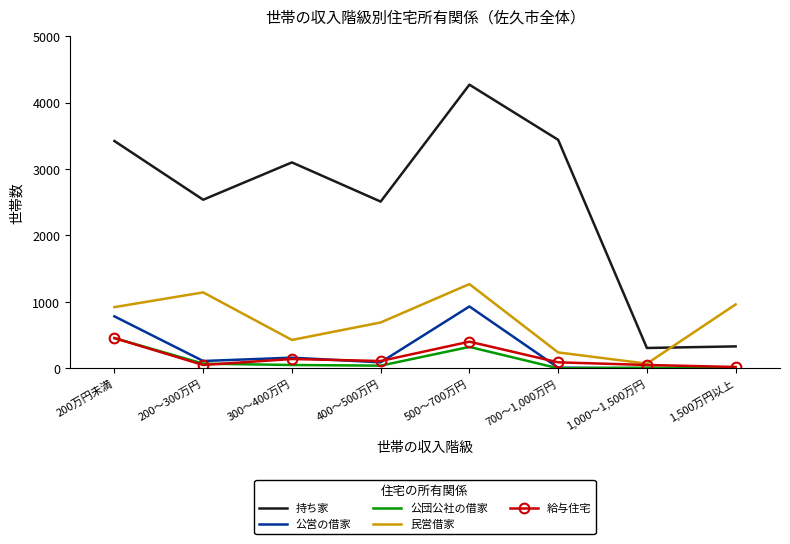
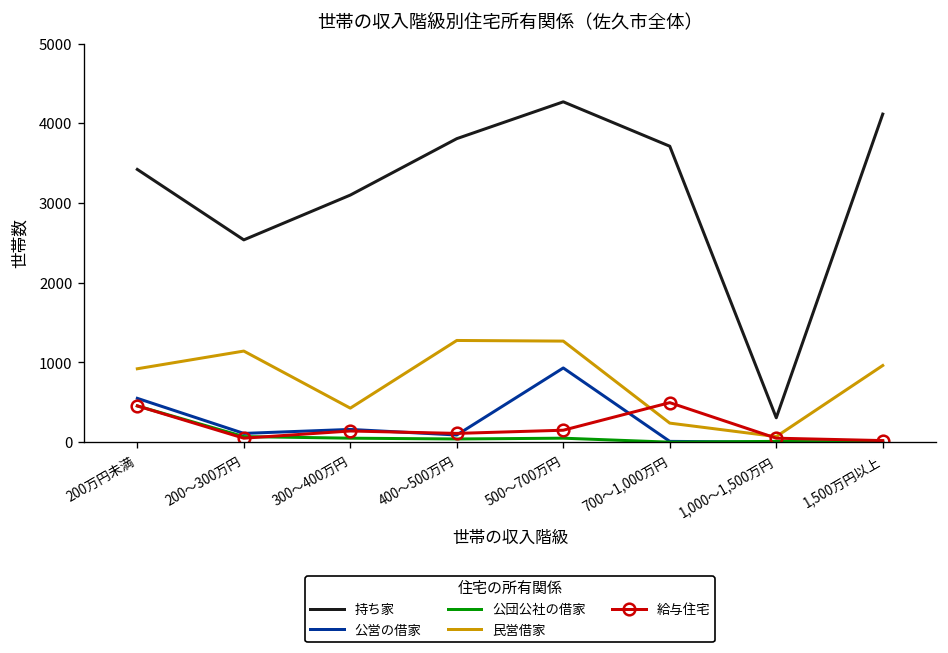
  {
    "持ち家": {
      "200万円未満": 3400,
      "200～300万円": 2500,
      "300～400万円": 3100,
-     "400～500万円": 2500,
+     "400～500万円": 3800,
      "500～700万円": 4300,
-     "700～1,000万円": 3400,
+     "700～1,000万円": 3700,
      "1,000～1,500万円": 300,
-     "1,500万円以上": 300
+     "1,500万円以上": 4100
    },
    "公営の借家": {
-     "200万円未満": 800,
+     "200万円未満": 600,
      "200～300万円": 100,
      "500～700万円": 900
    },
    "公団公社の借家": {
      "300～400万円": 100,
      "400～500万円": 0,
-     "500～700万円": 300
+     "500～700万円": 100
    },
    "民営借家": {
      "200万円未満": 900,
      "200～300万円": 1100,
      "300～400万円": 400,
-     "400～500万円": 700,
+     "400～500万円": 1300,
      "500～700万円": 1300,
      "700～1,000万円": 200,
      "1,500万円以上": 1000
    },
    "給与住宅": {
-     "500～700万円": 400,
-     "700～1,000万円": 100
+     "500～700万円": 200,
+     "700～1,000万円": 500
    }
  }
